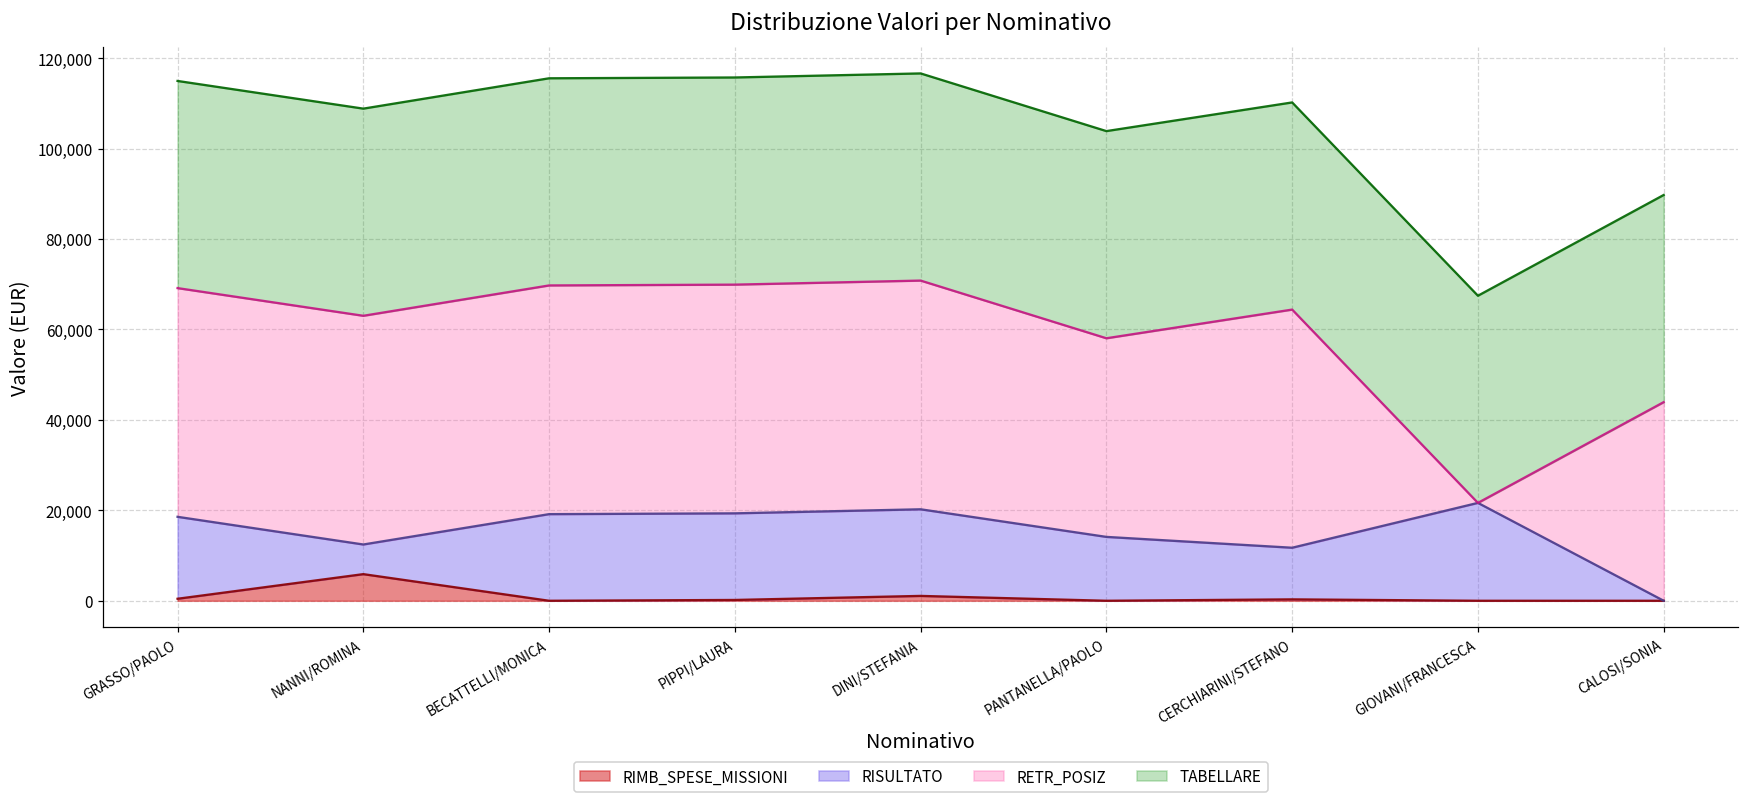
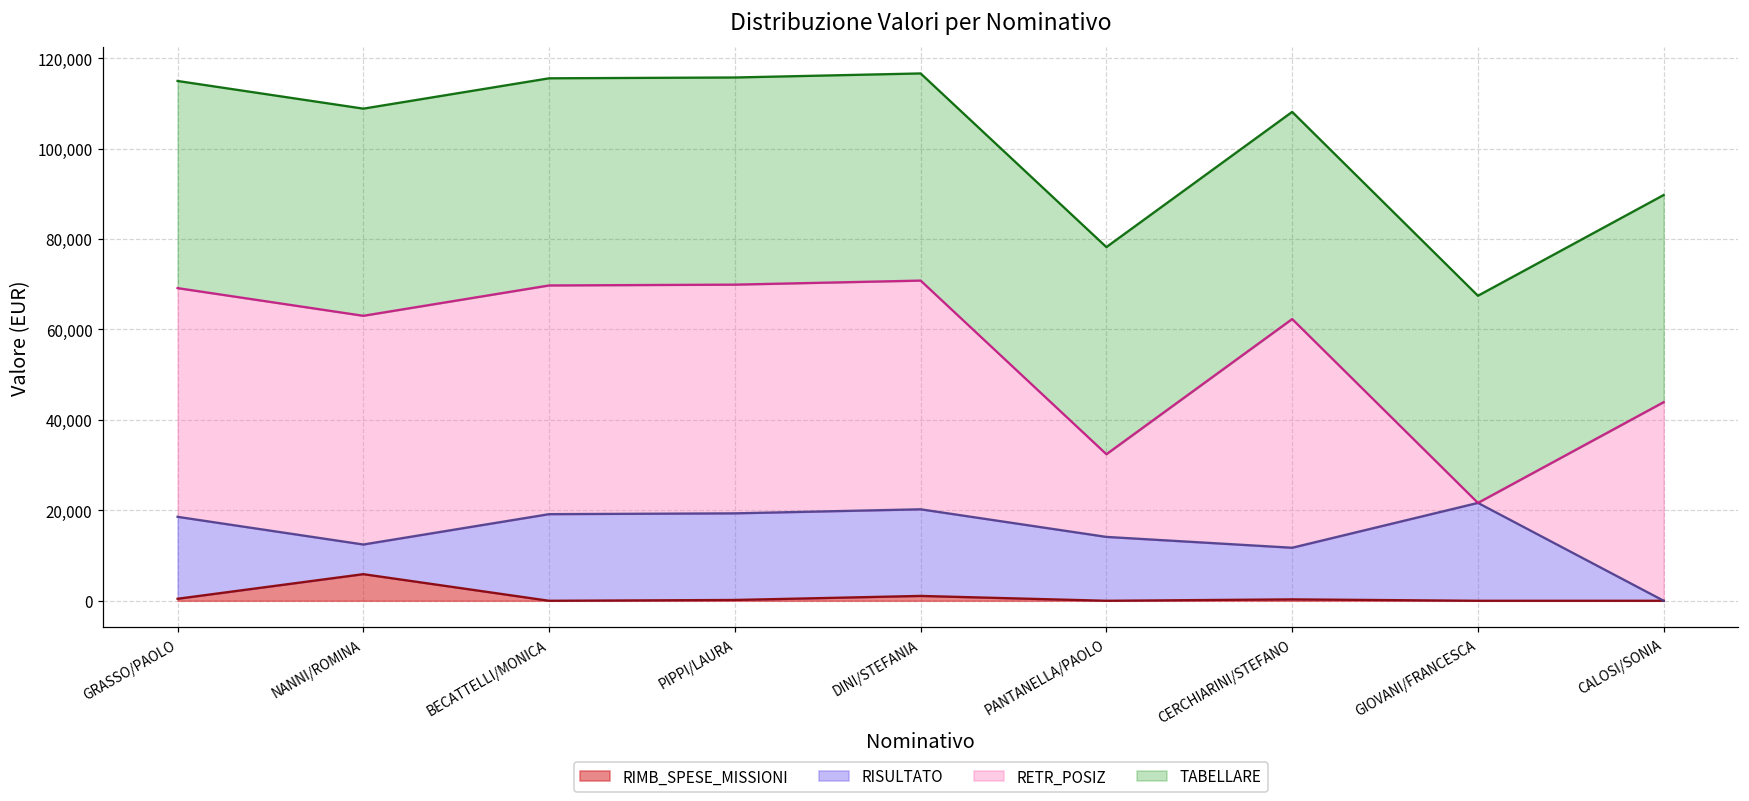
  {
    "RIMB_SPESE_MISSIONI": {
      "GRASSO/PAOLO": "0",
      "NANNI/ROMINA": "6,000",
      "BECATTELLI/MONICA": "0",
      "PIPPI/LAURA": "0",
      "DINI/STEFANIA": "1,000",
      "PANTANELLA/PAOLO": "0",
      "CERCHIARINI/STEFANO": "0",
      "GIOVANI/FRANCESCA": "0"
    },
    "RISULTATO": {
      "GRASSO/PAOLO": "18,000",
      "NANNI/ROMINA": "7,000",
      "BECATTELLI/MONICA": "19,000",
      "PIPPI/LAURA": "19,000",
      "DINI/STEFANIA": "19,000",
      "PANTANELLA/PAOLO": "14,000",
      "CERCHIARINI/STEFANO": "11,000"
    },
    "RETR_POSIZ": {
      "GRASSO/PAOLO": "51,000",
      "NANNI/ROMINA": "51,000",
      "BECATTELLI/MONICA": "51,000",
      "PIPPI/LAURA": "51,000",
      "DINI/STEFANIA": "51,000",
-     "PANTANELLA/PAOLO": "44,000",
-     "CERCHIARINI/STEFANO": "53,000",
+     "PANTANELLA/PAOLO": "18,000",
+     "CERCHIARINI/STEFANO": "51,000",
      "CALOSI/SONIA": "44,000"
    },
    "TABELLARE": {
      "GRASSO/PAOLO": "46,000",
      "NANNI/ROMINA": "46,000",
      "BECATTELLI/MONICA": "46,000",
      "PIPPI/LAURA": "46,000",
      "DINI/STEFANIA": "46,000",
      "PANTANELLA/PAOLO": "46,000",
      "CERCHIARINI/STEFANO": "46,000",
      "GIOVANI/FRANCESCA": "46,000",
      "CALOSI/SONIA": "46,000"
    }
  }
